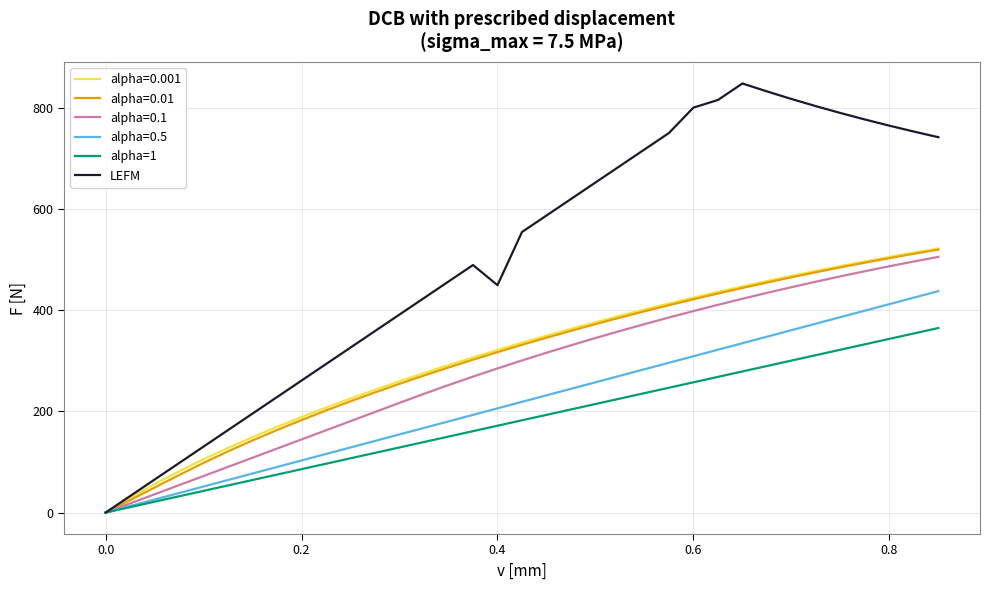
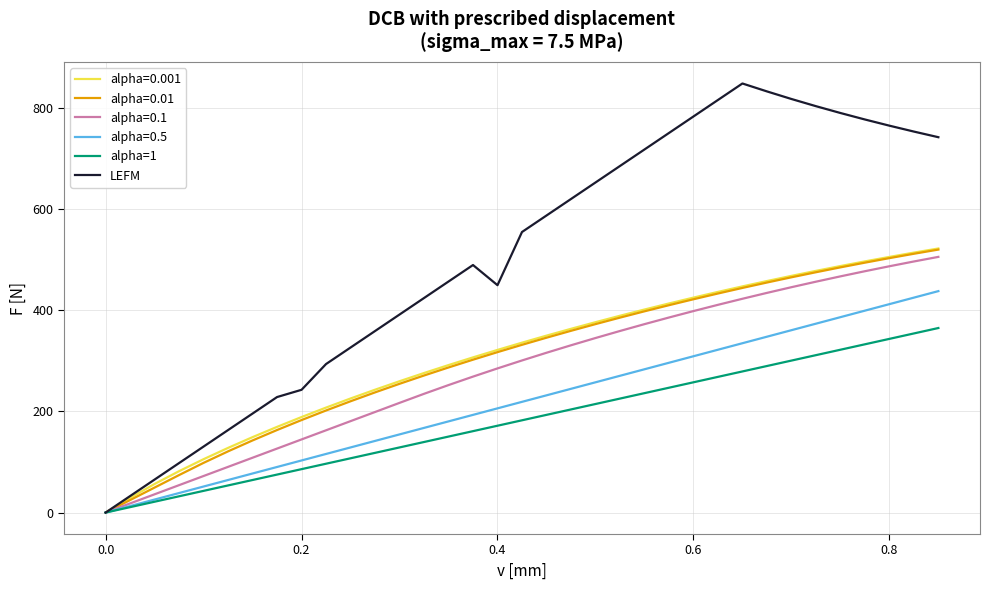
  {
    "alpha=0.001": {
      "0.2": 190
    },
    "alpha=0.01": {
      "0.2": 180
    },
    "alpha=0.1": {
      "0.2": 140,
      "0.4": 280,
      "0.6": 400,
      "0.8": 490
    },
    "alpha=0.5": {
      "0.2": 100,
      "0.4": 210,
      "0.6": 310,
      "0.8": 410
    },
    "alpha=1": {
      "0.2": 90,
      "0.4": 170,
      "0.6": 260,
      "0.8": 340
    },
    "LEFM": {
-     "0.2": 260,
+     "0.2": 240,
      "0.4": 450,
-     "0.6": 800,
+     "0.6": 780,
      "0.8": 760
    }
  }
